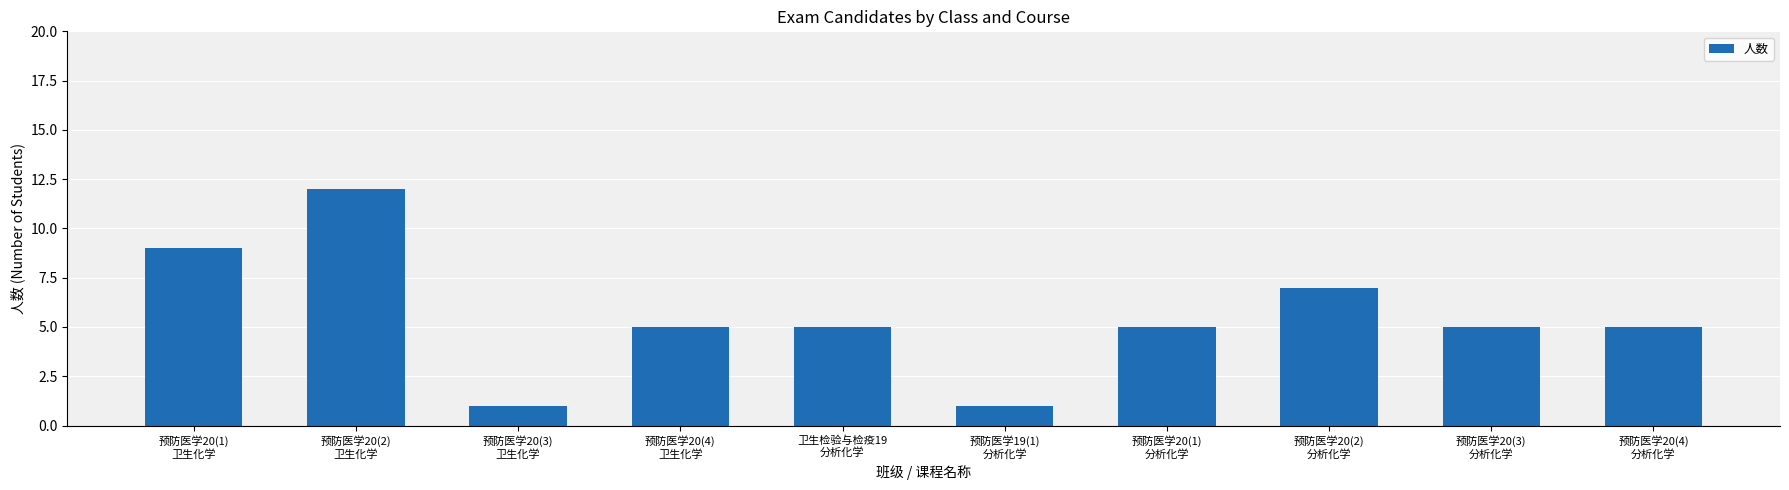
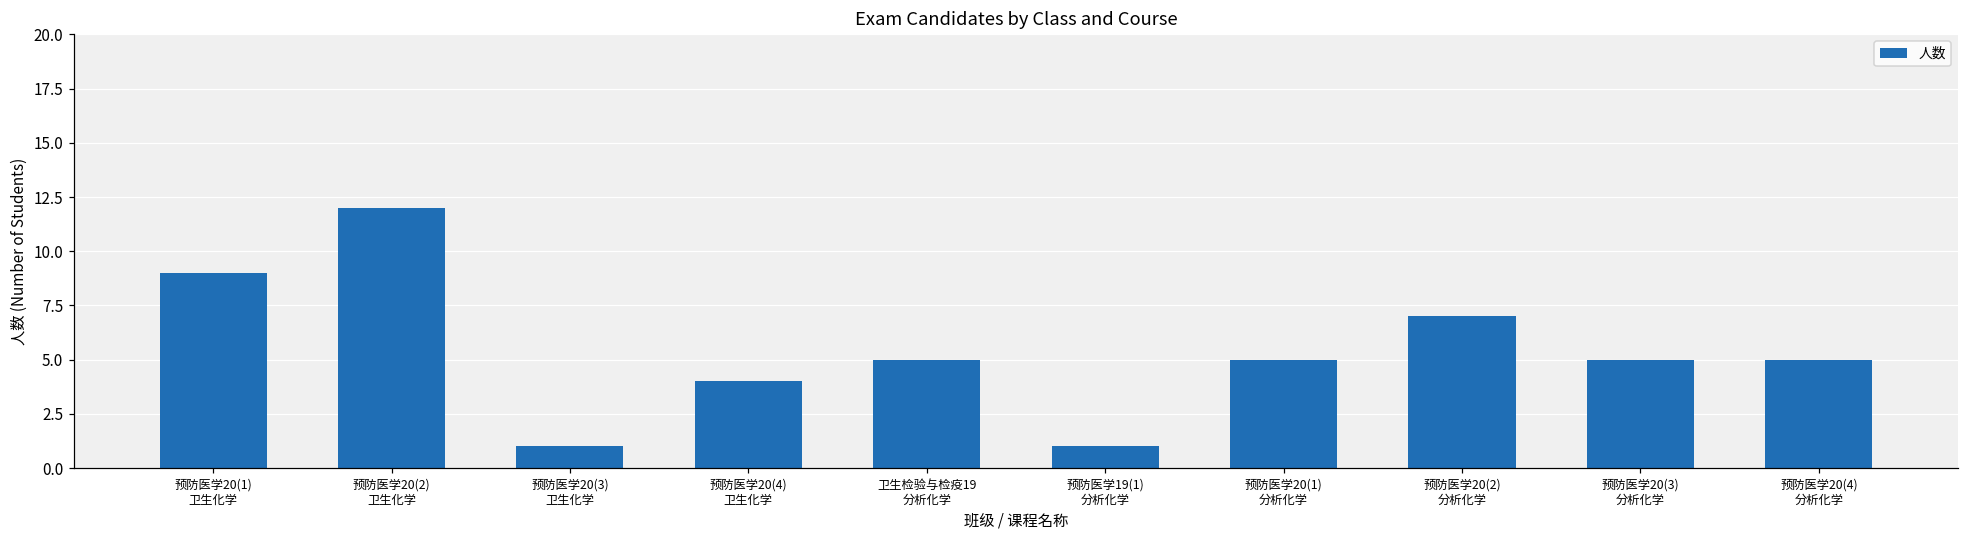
  {
    "预防医学20(1) 卫生化学": 9,
    "预防医学20(2) 卫生化学": 12,
    "预防医学20(3) 卫生化学": 1,
-   "预防医学20(4) 卫生化学": 5,
+   "预防医学20(4) 卫生化学": 4,
    "卫生检验与检疫19 分析化学": 5,
    "预防医学19(1) 分析化学": 1,
    "预防医学20(1) 分析化学": 5,
    "预防医学20(2) 分析化学": 7,
    "预防医学20(3) 分析化学": 5,
    "预防医学20(4) 分析化学": 5
  }
